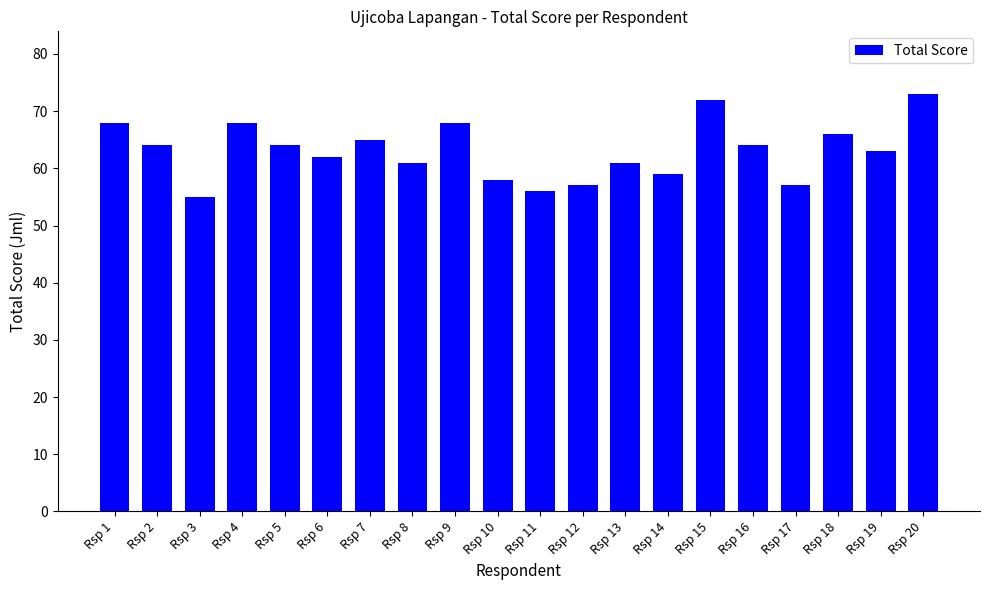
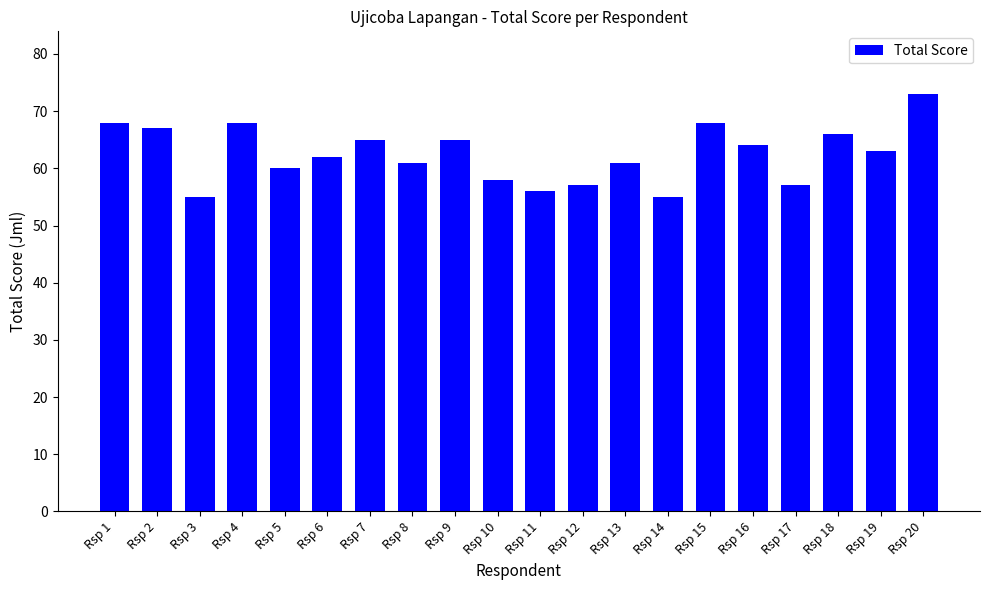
  {
    "Rsp 1": 68,
-   "Rsp 2": 64,
+   "Rsp 2": 67,
    "Rsp 3": 55,
    "Rsp 4": 68,
-   "Rsp 5": 64,
+   "Rsp 5": 60,
    "Rsp 6": 62,
    "Rsp 7": 65,
    "Rsp 8": 61,
-   "Rsp 9": 68,
+   "Rsp 9": 65,
    "Rsp 10": 58,
    "Rsp 11": 56,
    "Rsp 12": 57,
    "Rsp 13": 61,
-   "Rsp 14": 59,
-   "Rsp 15": 72,
+   "Rsp 14": 55,
+   "Rsp 15": 68,
    "Rsp 16": 64,
    "Rsp 17": 57,
    "Rsp 18": 66,
    "Rsp 19": 63,
    "Rsp 20": 73
  }
